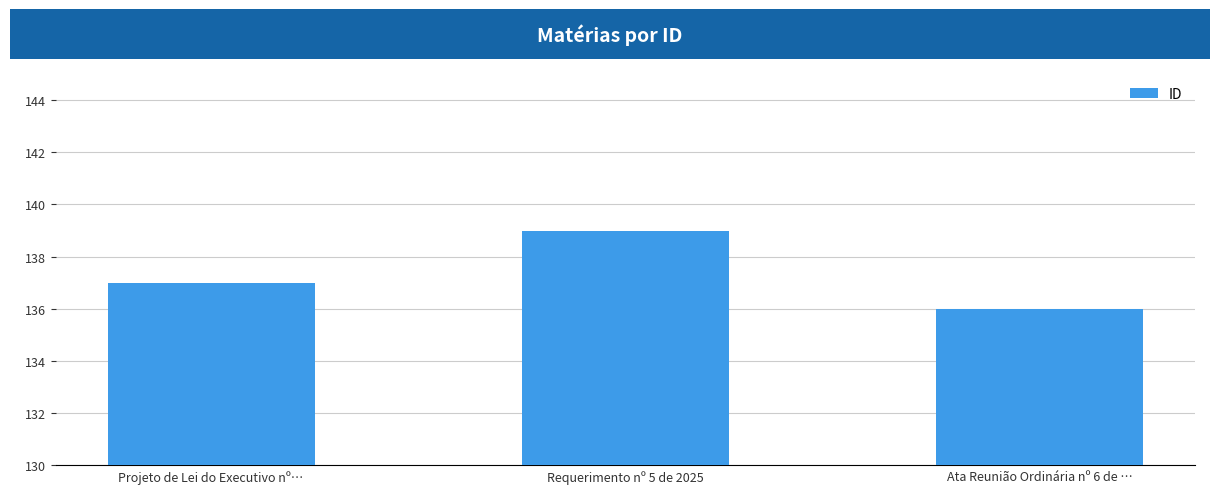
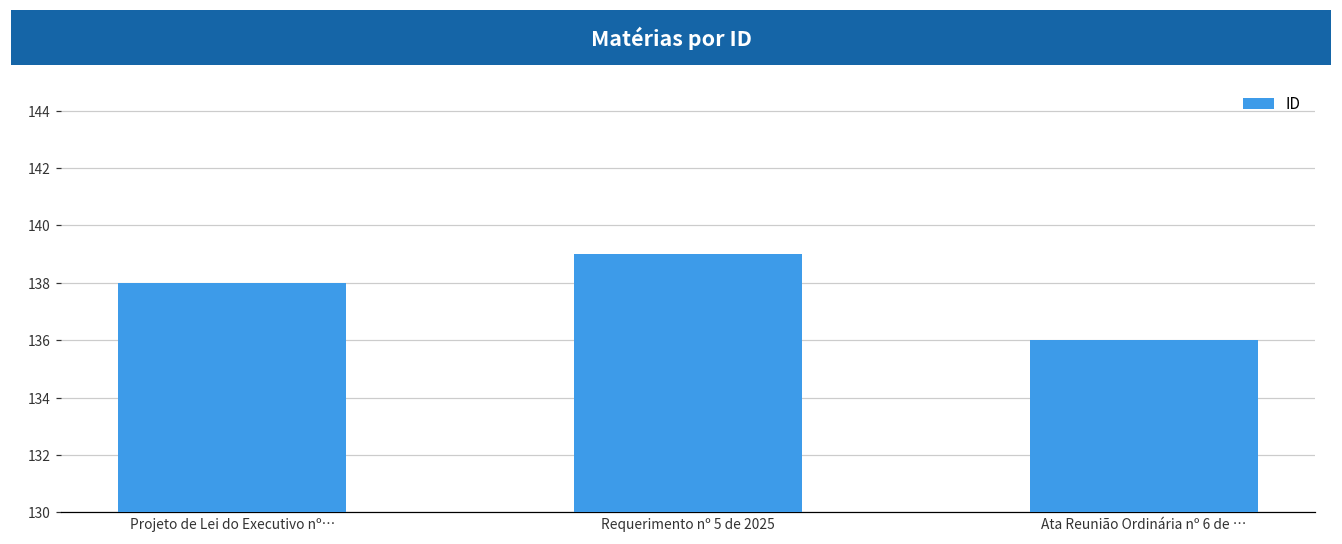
  {
-   "Projeto de Lei do Executivo nº…": 137,
+   "Projeto de Lei do Executivo nº…": 138,
    "Requerimento nº 5 de 2025": 139,
    "Ata Reunião Ordinária nº 6 de …": 136
  }
